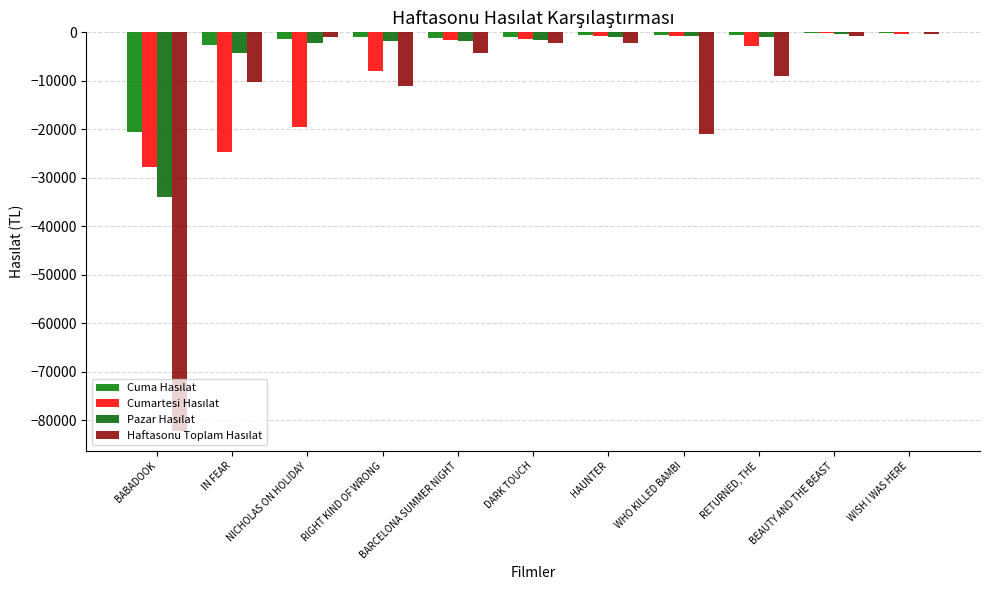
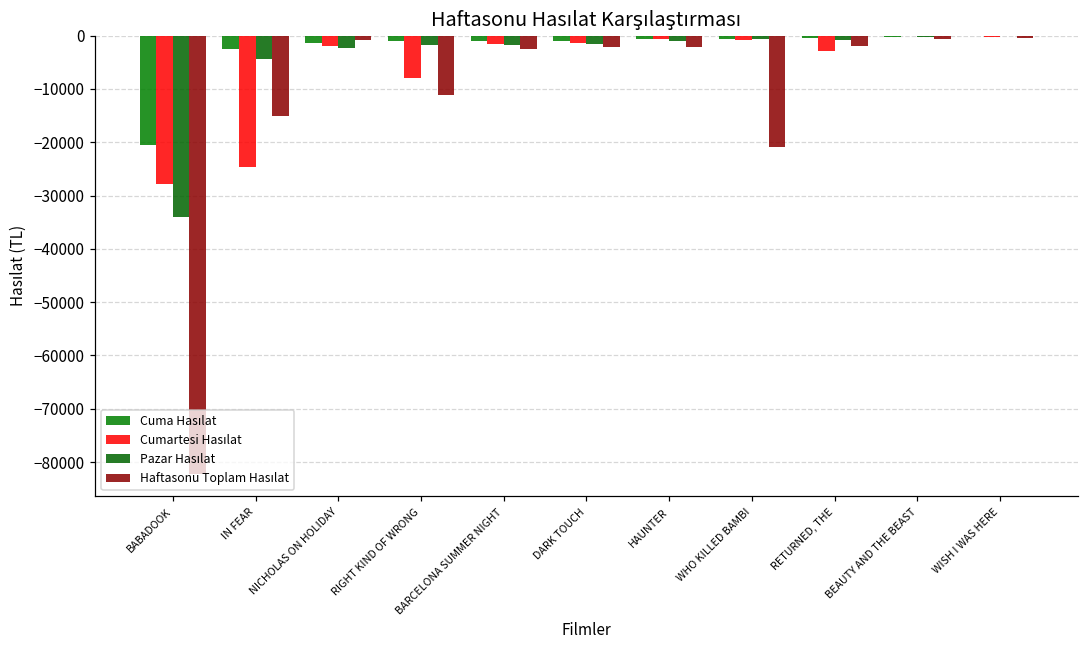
  {
    "Cumartesi Hasılat": {
      "BABADOOK": -28000,
      "IN FEAR": -25000,
-     "NICHOLAS ON HOLIDAY": -19000,
+     "NICHOLAS ON HOLIDAY": -2000,
      "RIGHT KIND OF WRONG": -8000,
      "BARCELONA SUMMER NIGHT": -2000,
      "DARK TOUCH": -1000,
      "HAUNTER": -1000,
      "WHO KILLED BAMBI": -1000,
      "RETURNED, THE": -3000
    },
    "Haftasonu Toplam Hasılat": {
-     "IN FEAR": -10000,
+     "IN FEAR": -15000,
      "NICHOLAS ON HOLIDAY": -1000,
      "RIGHT KIND OF WRONG": -11000,
-     "BARCELONA SUMMER NIGHT": -4000,
+     "BARCELONA SUMMER NIGHT": -3000,
      "DARK TOUCH": -2000,
      "HAUNTER": -2000,
      "WHO KILLED BAMBI": -21000,
-     "RETURNED, THE": -9000,
+     "RETURNED, THE": -2000,
      "BEAUTY AND THE BEAST": -1000
    }
  }
